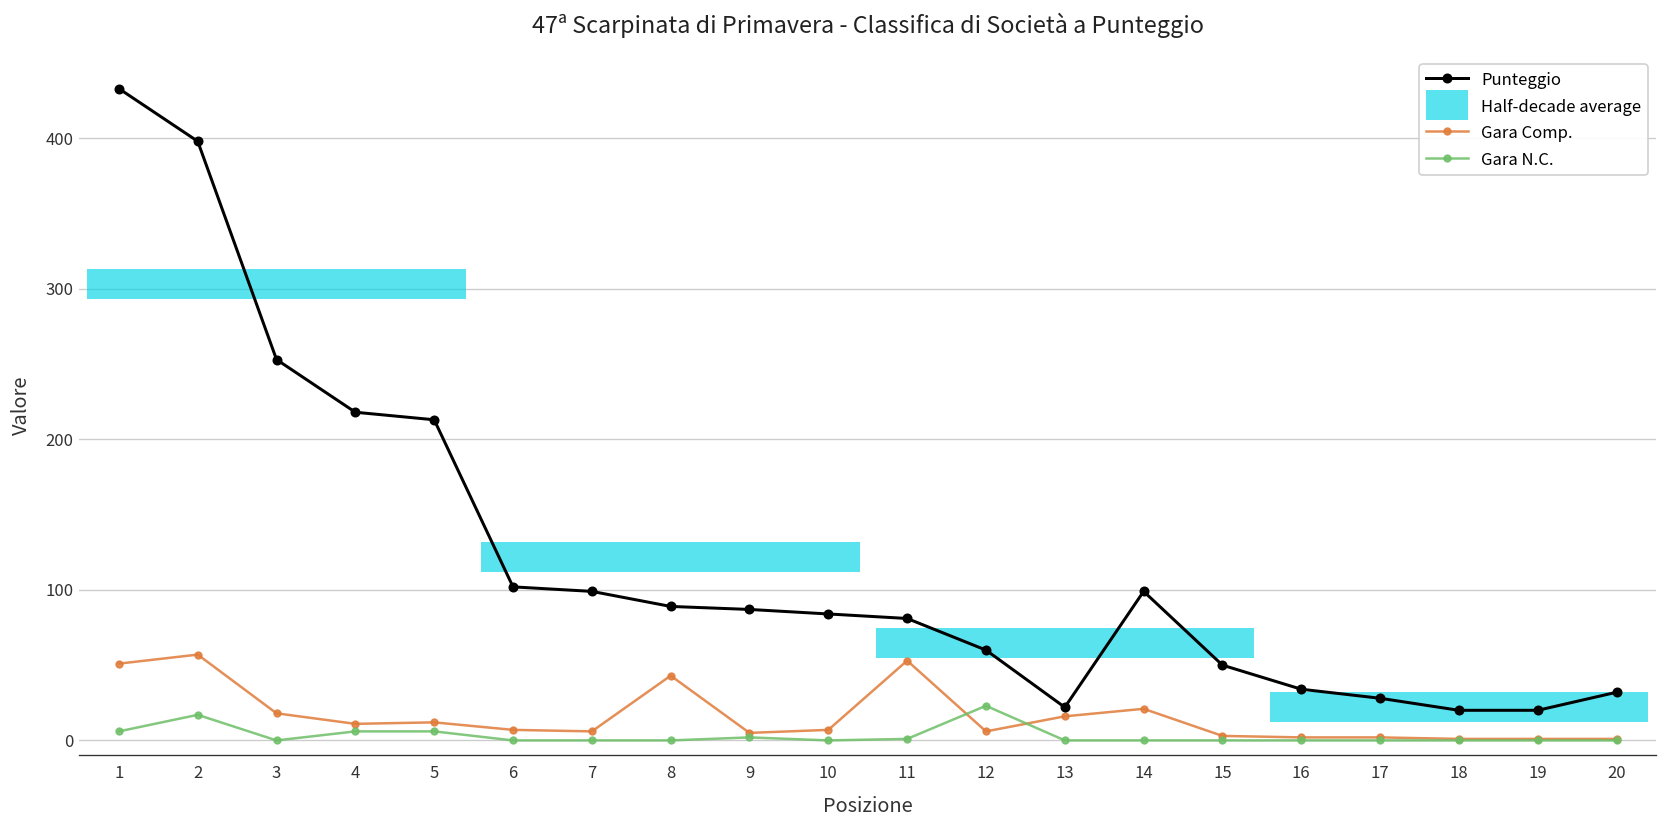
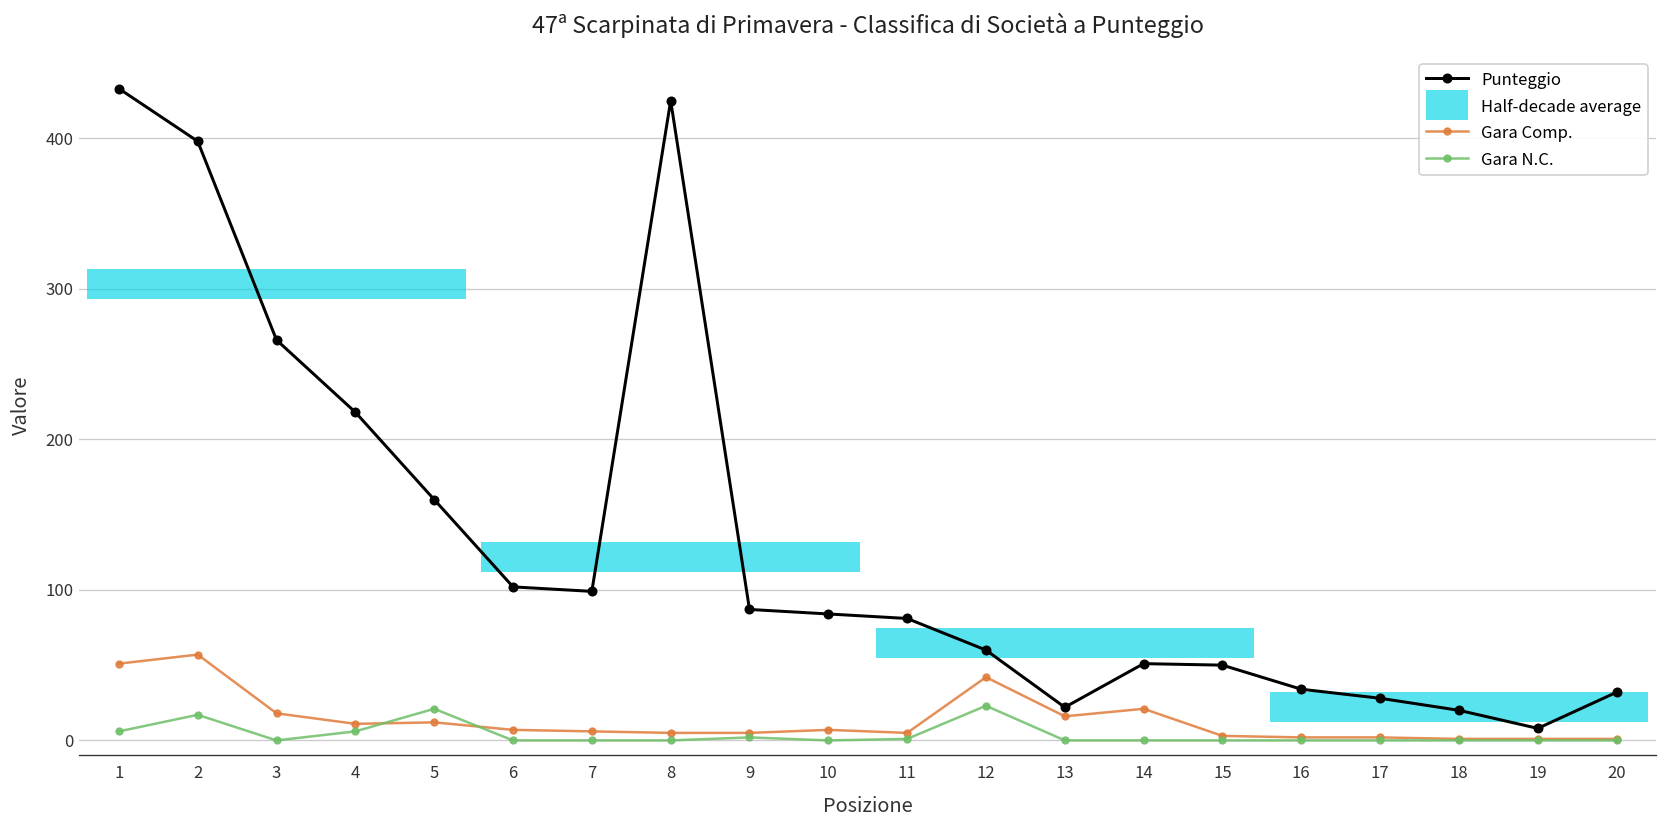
  {
    "Punteggio": {
      "1": 433,
      "2": 398,
-     "3": 253,
+     "3": 266,
      "4": 218,
-     "5": 213,
+     "5": 160,
      "6": 102,
      "7": 99,
-     "8": 89,
+     "8": 425,
      "9": 87,
      "10": 84,
      "11": 81,
      "12": 60,
      "13": 22,
-     "14": 99,
+     "14": 51,
      "15": 50,
      "16": 34,
      "17": 28,
      "18": 20,
-     "19": 20,
+     "19": 8,
      "20": 32
    },
    "Gara Comp.": {
      "1": 51,
      "2": 57,
      "3": 18,
      "4": 11,
      "5": 12,
      "6": 7,
      "7": 6,
-     "8": 43,
+     "8": 5,
      "9": 5,
      "10": 7,
-     "11": 53,
-     "12": 6,
+     "11": 5,
+     "12": 42,
      "13": 16,
      "14": 21,
      "15": 3
    },
    "Gara N.C.": {
      "1": 6,
      "2": 17,
      "3": 0,
      "4": 6,
-     "5": 6,
+     "5": 21,
      "6": 0,
      "7": 0,
      "8": 0,
      "9": 2,
      "10": 0,
      "11": 1,
      "12": 23,
      "13": 0,
      "14": 0,
      "15": 0
    }
  }
